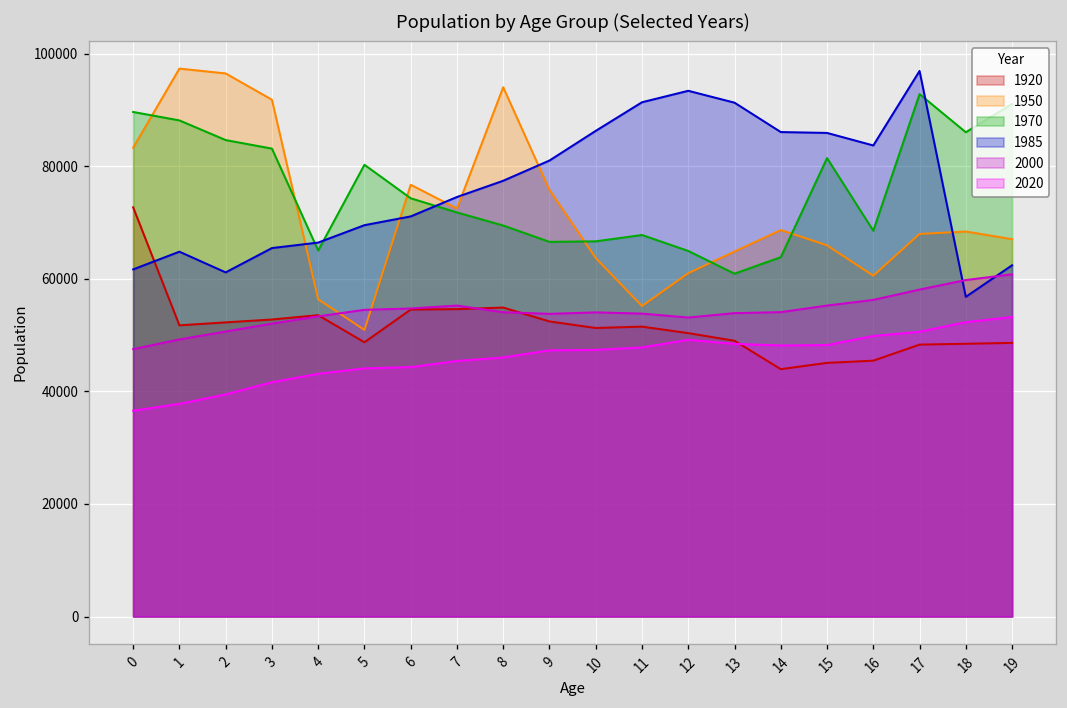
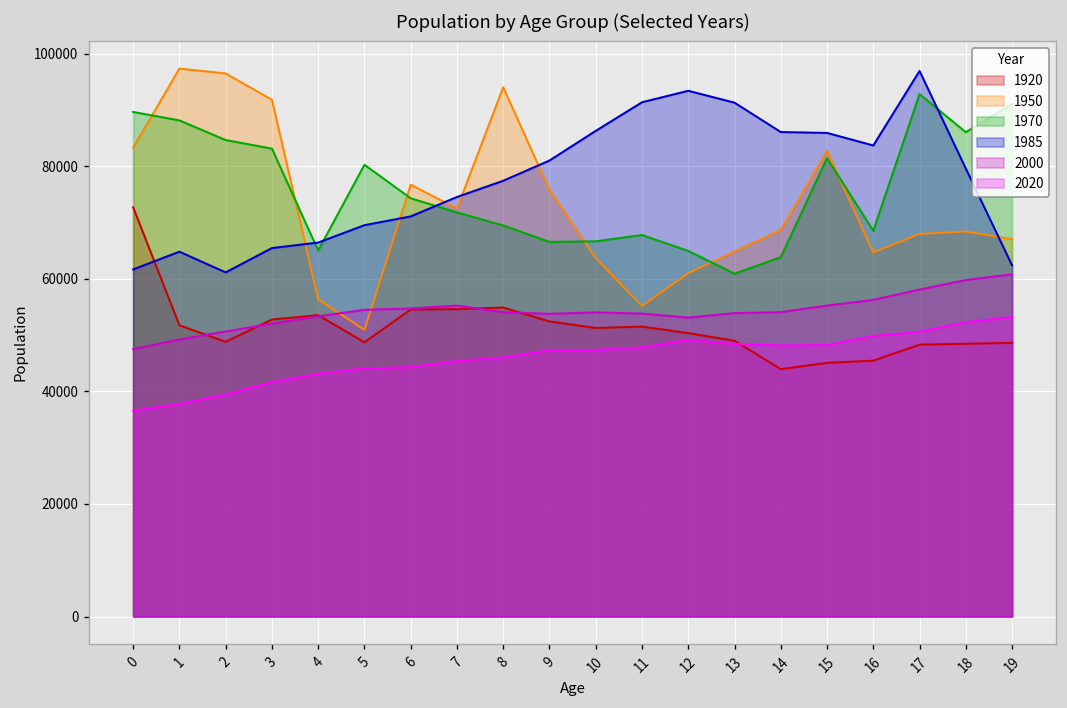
  {
    "1920": {
      "0": 73000,
      "1": 52000,
-     "2": 52000,
+     "2": 49000,
      "3": 53000,
      "5": 49000,
      "7": 55000,
      "8": 55000,
      "9": 52000,
      "10": 51000,
      "11": 51000,
      "12": 50000,
      "14": 44000,
      "15": 45000,
      "16": 45000,
      "17": 48000,
      "18": 48000,
      "19": 49000
    },
    "1950": {
      "0": 83000,
      "1": 97000,
      "2": 96000,
      "3": 92000,
      "4": 56000,
      "5": 51000,
      "6": 77000,
      "7": 72000,
      "8": 94000,
      "9": 76000,
      "10": 64000,
      "11": 55000,
      "12": 61000,
      "13": 65000,
      "14": 69000,
-     "15": 66000,
-     "16": 61000,
+     "15": 83000,
+     "16": 65000,
      "17": 68000,
      "18": 68000,
      "19": 67000
    },
    "1970": {
      "0": 90000,
      "1": 88000,
      "2": 85000,
      "3": 83000,
      "4": 65000,
      "5": 80000,
      "6": 74000,
      "7": 72000,
      "8": 69000,
      "9": 67000,
      "10": 67000,
      "11": 68000,
      "12": 65000,
      "13": 61000,
      "14": 64000,
      "15": 81000,
      "16": 69000,
      "17": 93000,
      "18": 86000
    },
    "1985": {
      "0": 62000,
      "1": 65000,
      "2": 61000,
      "3": 65000,
      "4": 66000,
      "5": 70000,
      "6": 71000,
      "7": 75000,
      "8": 77000,
      "9": 81000,
      "10": 86000,
      "11": 91000,
      "12": 93000,
      "13": 91000,
      "14": 86000,
      "15": 86000,
      "16": 84000,
      "17": 97000,
-     "18": 57000,
+     "18": 80000,
      "19": 62000
    }
  }
